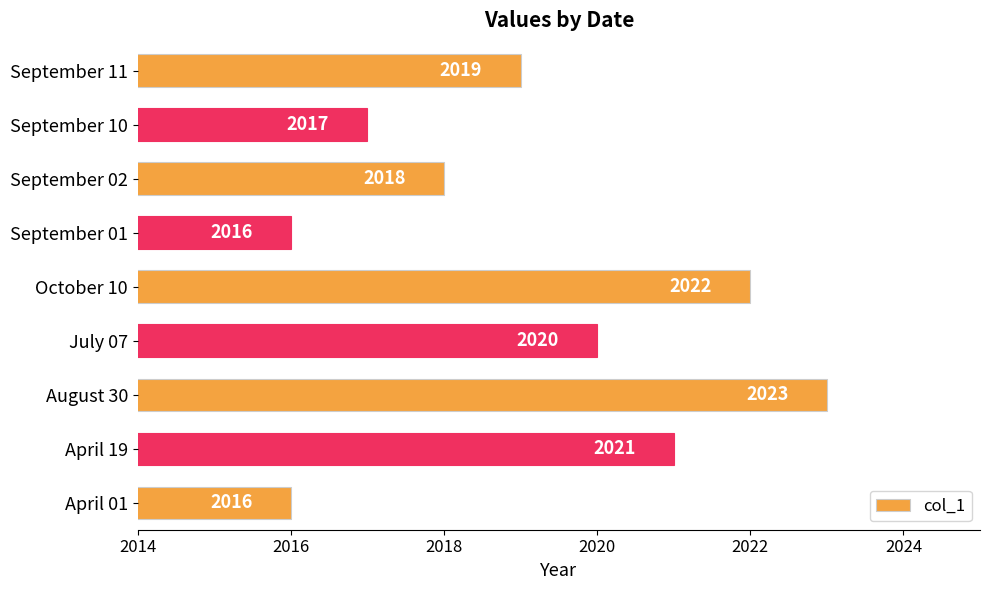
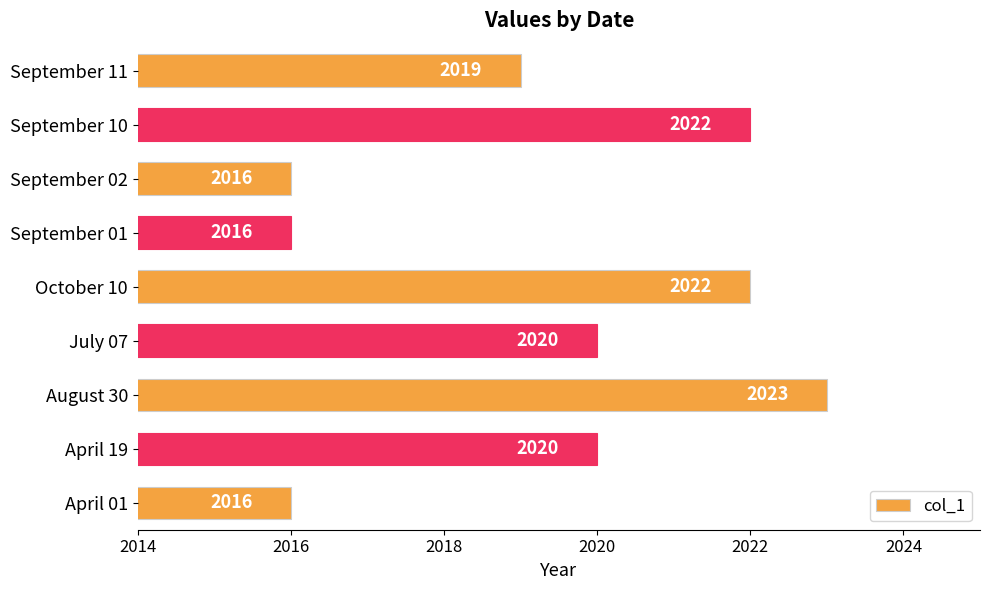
  {
    "September 11": 2019,
-   "September 10": 2017,
-   "September 02": 2018,
+   "September 10": 2022,
+   "September 02": 2016,
    "September 01": 2016,
    "October 10": 2022,
    "July 07": 2020,
    "August 30": 2023,
-   "April 19": 2021,
+   "April 19": 2020,
    "April 01": 2016
  }
